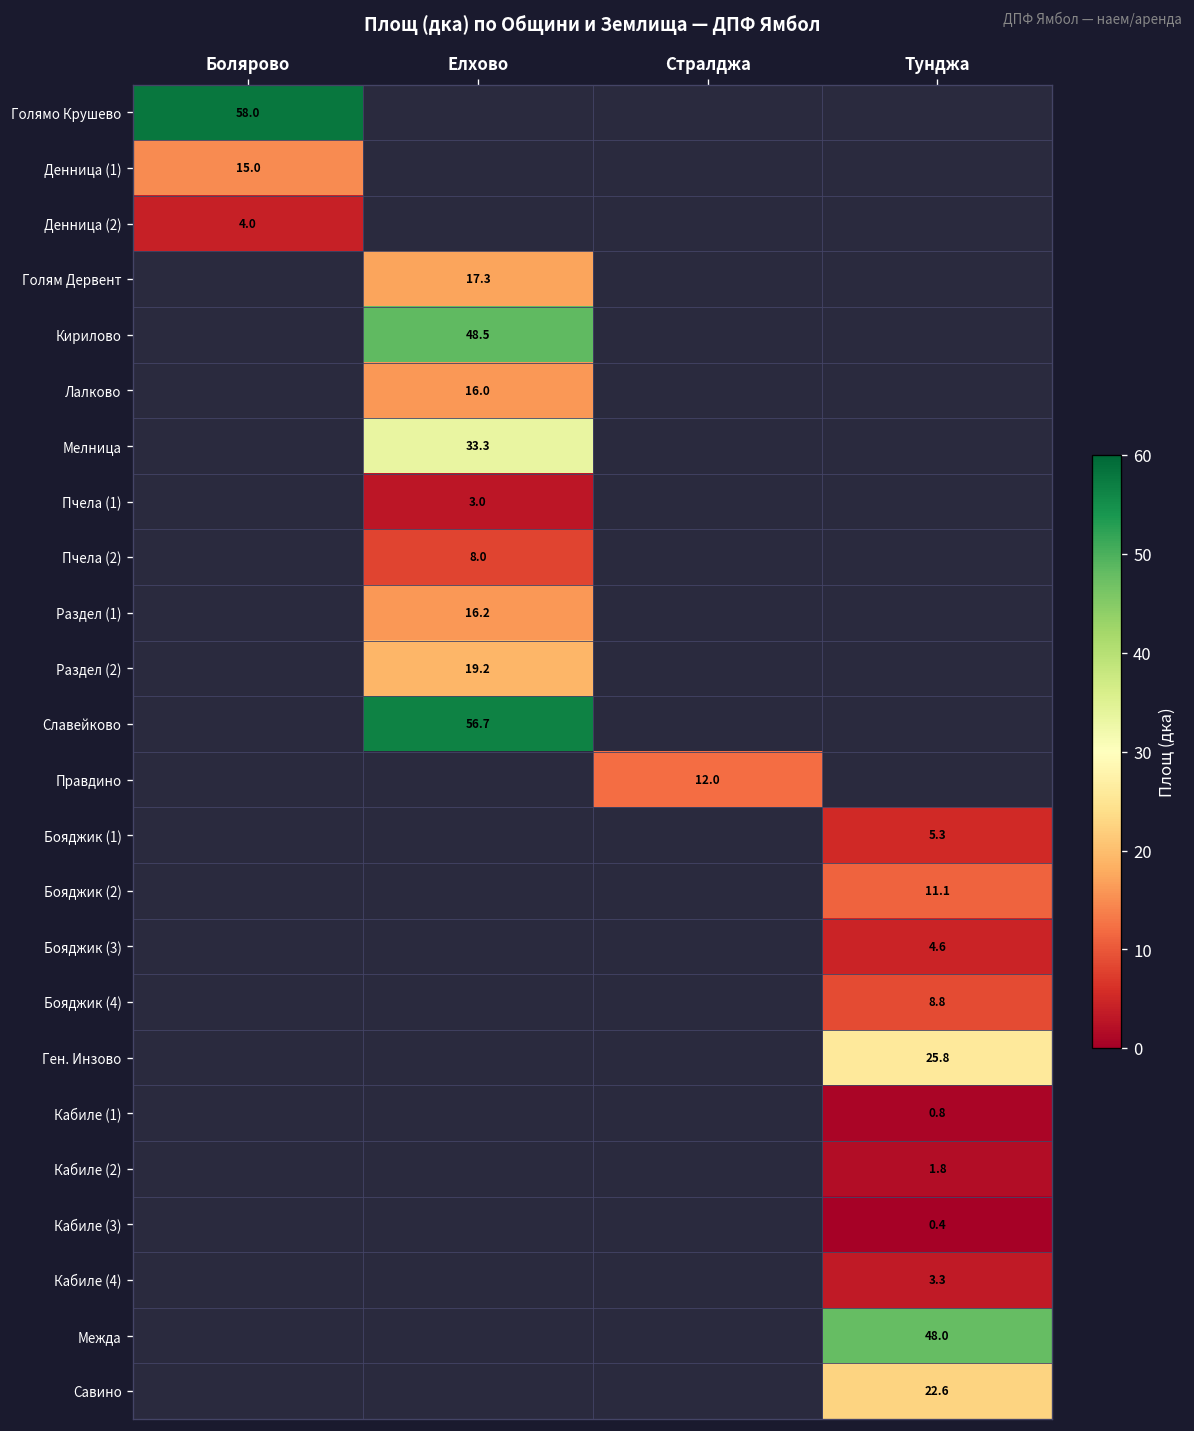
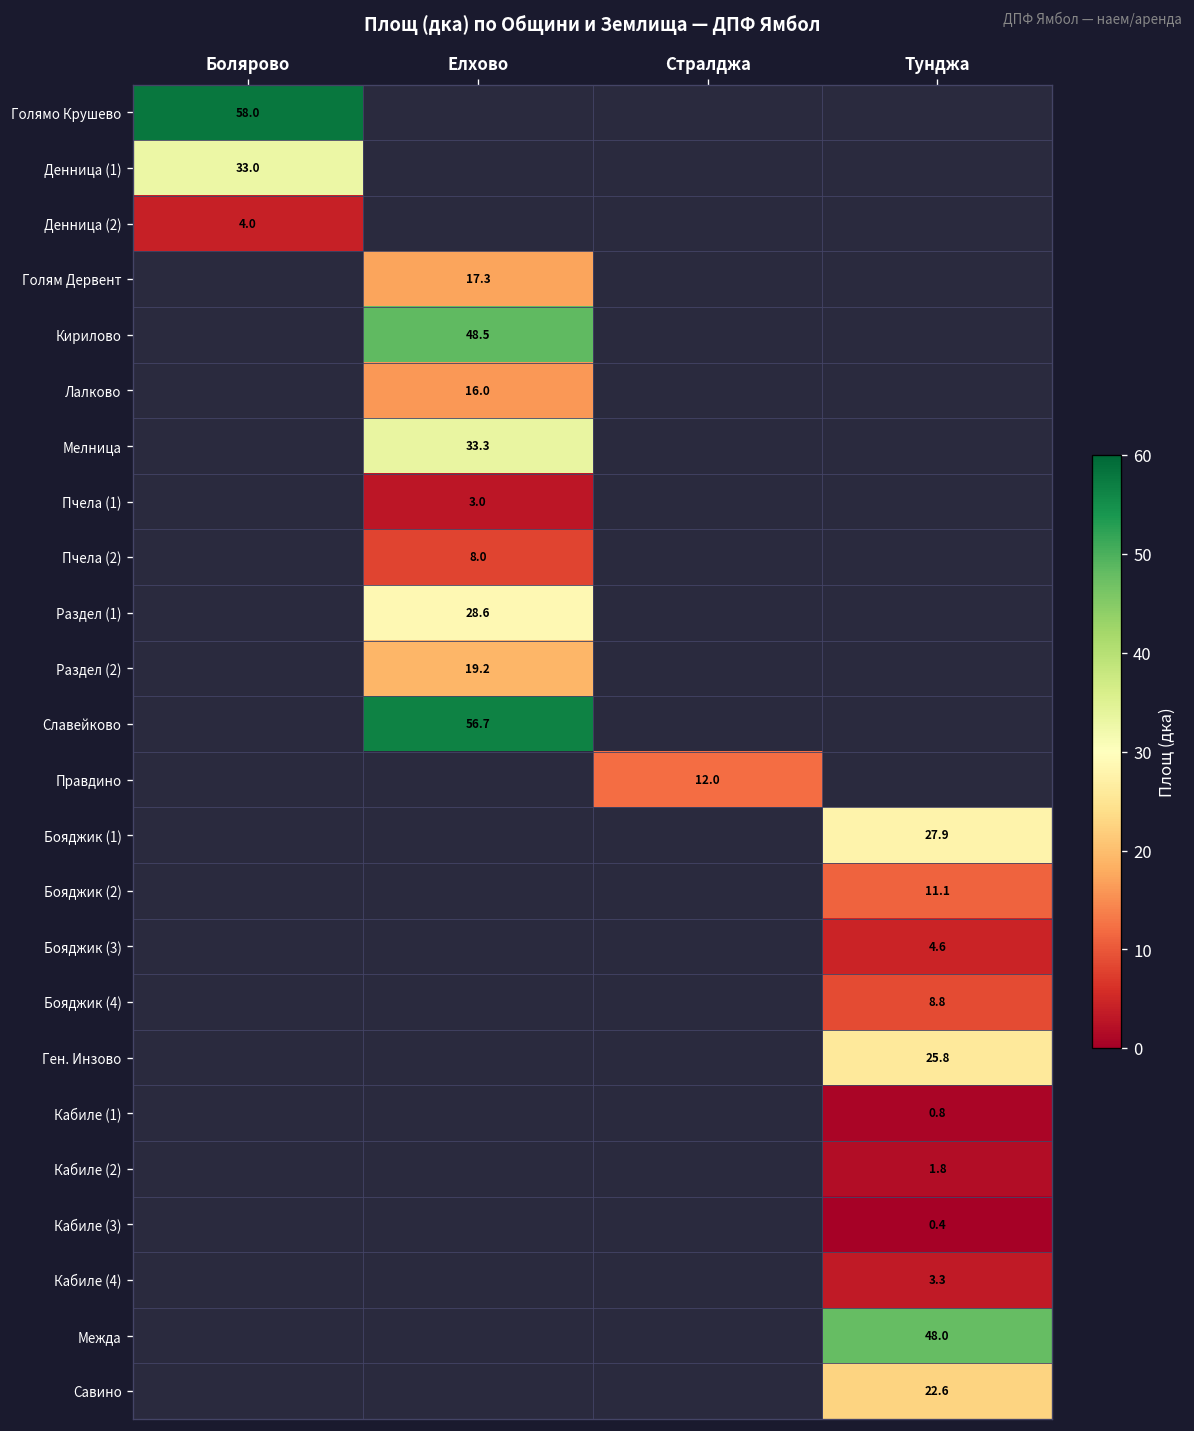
  {
    "Голямо Крушево": {
      "Болярово": 58.0
    },
    "Денница (1)": {
-     "Болярово": 15.0
+     "Болярово": 33.0
    },
    "Денница (2)": {
      "Болярово": 4.0
    },
    "Голям Дервент": {
      "Елхово": 17.3
    },
    "Кирилово": {
      "Елхово": 48.5
    },
    "Лалково": {
      "Елхово": 16.0
    },
    "Мелница": {
      "Елхово": 33.3
    },
    "Пчела (1)": {
      "Елхово": 3.0
    },
    "Пчела (2)": {
      "Елхово": 8.0
    },
    "Раздел (1)": {
-     "Елхово": 16.2
+     "Елхово": 28.6
    },
    "Раздел (2)": {
      "Елхово": 19.2
    },
    "Славейково": {
      "Елхово": 56.7
    },
    "Правдино": {
      "Стралджа": 12.0
    },
    "Бояджик (1)": {
-     "Тунджа": 5.3
+     "Тунджа": 27.9
    },
    "Бояджик (2)": {
      "Тунджа": 11.1
    },
    "Бояджик (3)": {
      "Тунджа": 4.6
    },
    "Бояджик (4)": {
      "Тунджа": 8.8
    },
    "Ген. Инзово": {
      "Тунджа": 25.8
    },
    "Кабиле (1)": {
      "Тунджа": 0.8
    },
    "Кабиле (2)": {
      "Тунджа": 1.8
    },
    "Кабиле (3)": {
      "Тунджа": 0.4
    },
    "Кабиле (4)": {
      "Тунджа": 3.3
    },
    "Межда": {
      "Тунджа": 48.0
    },
    "Савино": {
      "Тунджа": 22.6
    }
  }
